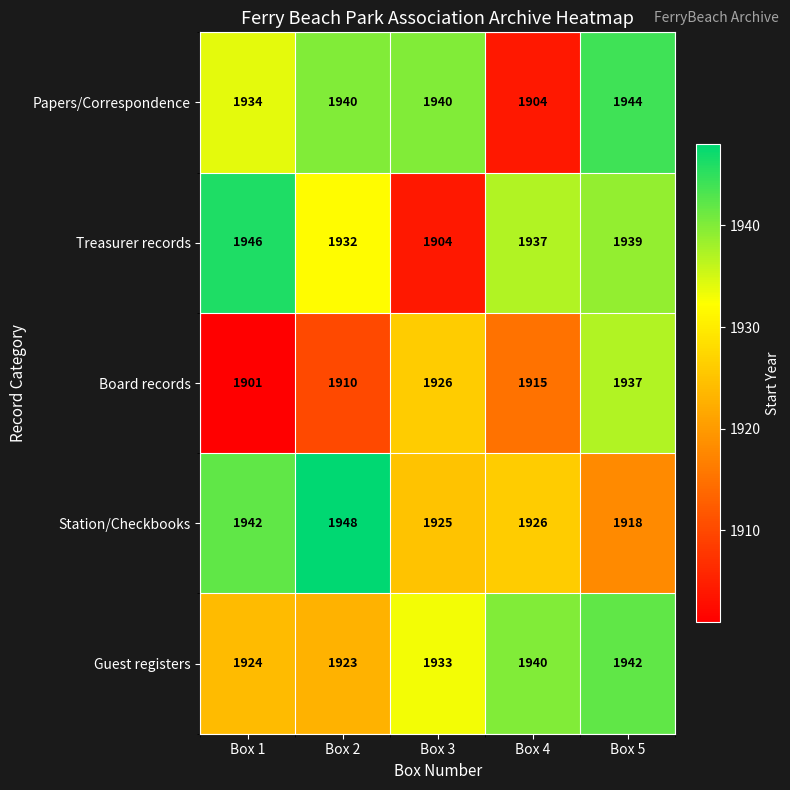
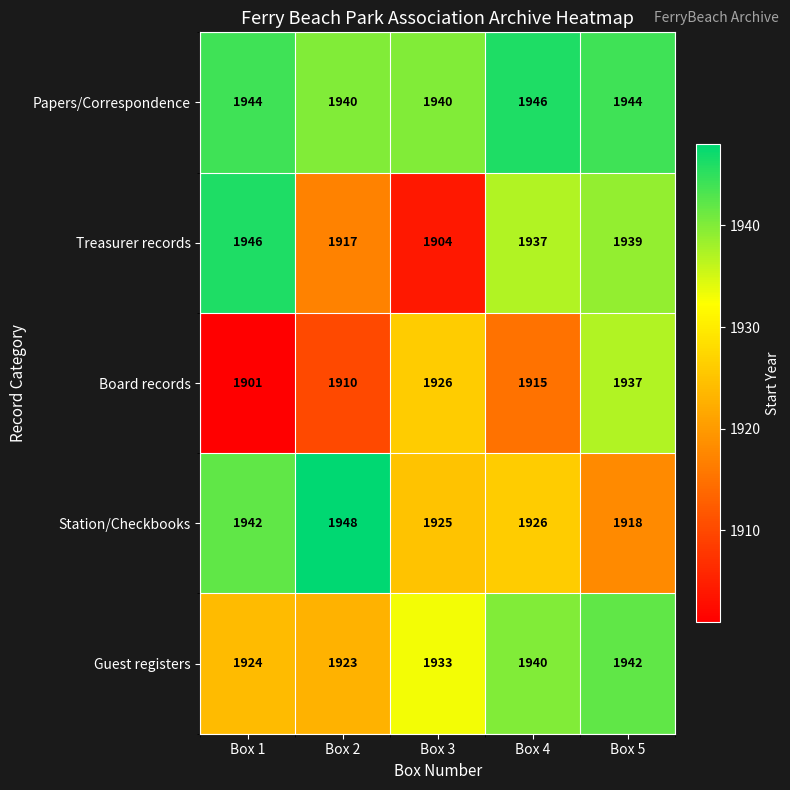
  {
    "Papers/Correspondence": {
-     "Box 1": 1934,
+     "Box 1": 1944,
      "Box 2": 1940,
      "Box 3": 1940,
-     "Box 4": 1904,
+     "Box 4": 1946,
      "Box 5": 1944
    },
    "Treasurer records": {
      "Box 1": 1946,
-     "Box 2": 1932,
+     "Box 2": 1917,
      "Box 3": 1904,
      "Box 4": 1937,
      "Box 5": 1939
    },
    "Board records": {
      "Box 1": 1901,
      "Box 2": 1910,
      "Box 3": 1926,
      "Box 4": 1915,
      "Box 5": 1937
    },
    "Station/Checkbooks": {
      "Box 1": 1942,
      "Box 2": 1948,
      "Box 3": 1925,
      "Box 4": 1926,
      "Box 5": 1918
    },
    "Guest registers": {
      "Box 1": 1924,
      "Box 2": 1923,
      "Box 3": 1933,
      "Box 4": 1940,
      "Box 5": 1942
    }
  }
